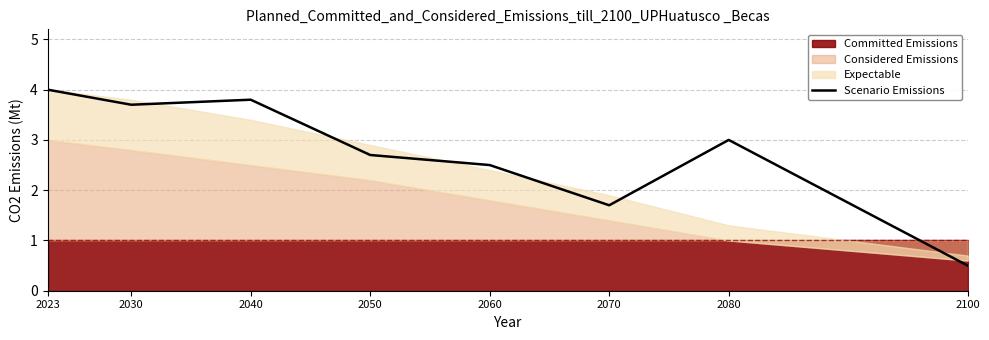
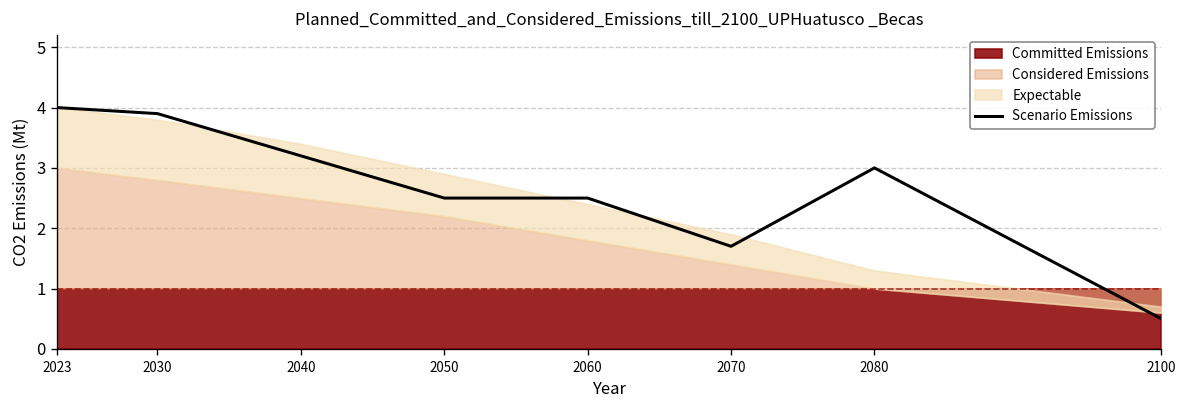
  {
    "Committed Emissions": {
      "2023": 1.0,
      "2030": 1.0,
      "2040": 1.0,
      "2050": 1.0,
      "2060": 1.0,
      "2070": 1.0
    },
    "Scenario Emissions": {
-     "2030": 3.7,
-     "2040": 3.8,
-     "2050": 2.7,
+     "2030": 3.9,
+     "2040": 3.2,
+     "2050": 2.5,
      "2060": 2.5,
      "2070": 1.7,
      "2080": 3.0,
      "2100": 0.5
    }
  }
